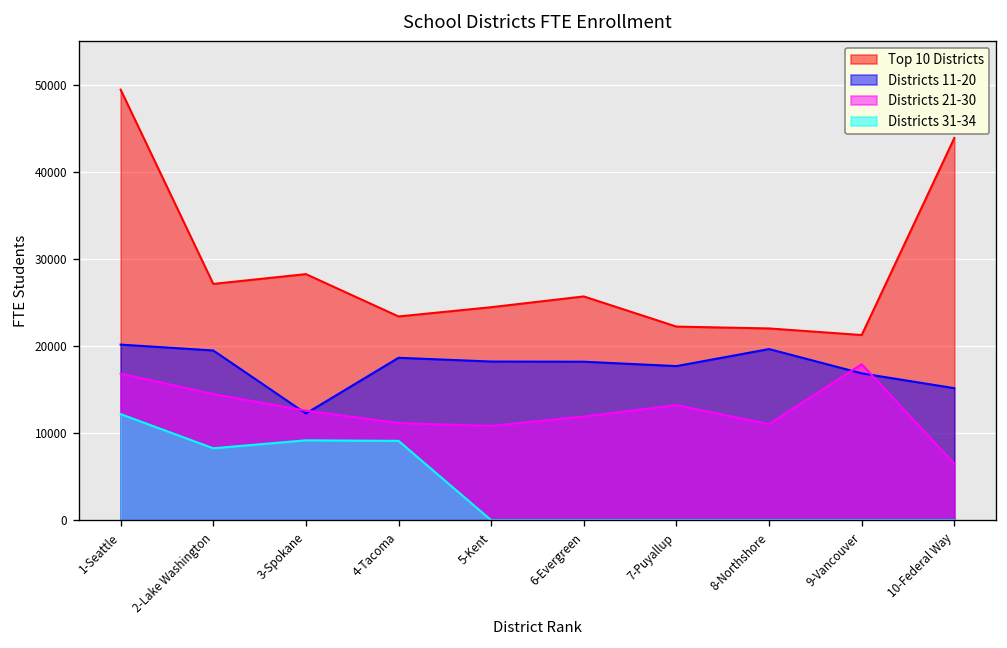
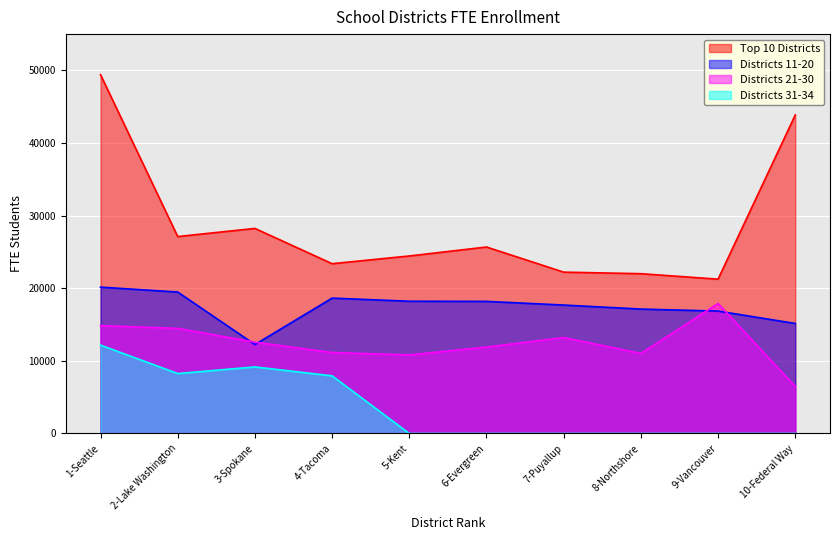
  {
    "Top 10 Districts": {
      "1-Seattle": 49000,
      "2-Lake Washington": 27000,
      "3-Spokane": 28000,
      "4-Tacoma": 23000,
      "5-Kent": 24000,
      "6-Evergreen": 26000,
      "7-Puyallup": 22000,
      "8-Northshore": 22000,
      "9-Vancouver": 21000,
      "10-Federal Way": 44000
    },
    "Districts 11-20": {
      "1-Seattle": 20000,
      "2-Lake Washington": 19000,
      "4-Tacoma": 19000,
      "5-Kent": 18000,
      "6-Evergreen": 18000,
      "7-Puyallup": 18000,
-     "8-Northshore": 20000,
+     "8-Northshore": 17000,
      "9-Vancouver": 17000,
      "10-Federal Way": 15000
    },
    "Districts 21-30": {
-     "1-Seattle": 17000,
+     "1-Seattle": 15000,
      "2-Lake Washington": 14000,
      "4-Tacoma": 11000,
      "5-Kent": 11000,
      "6-Evergreen": 12000,
      "7-Puyallup": 13000,
      "8-Northshore": 11000,
      "9-Vancouver": 18000,
      "10-Federal Way": 6000
    },
    "Districts 31-34": {
      "1-Seattle": 12000,
      "2-Lake Washington": 8000,
      "3-Spokane": 9000,
-     "4-Tacoma": 9000,
+     "4-Tacoma": 8000,
      "5-Kent": 0,
      "6-Evergreen": 0,
      "7-Puyallup": 0,
      "8-Northshore": 0,
      "9-Vancouver": 0,
      "10-Federal Way": 0
    }
  }
